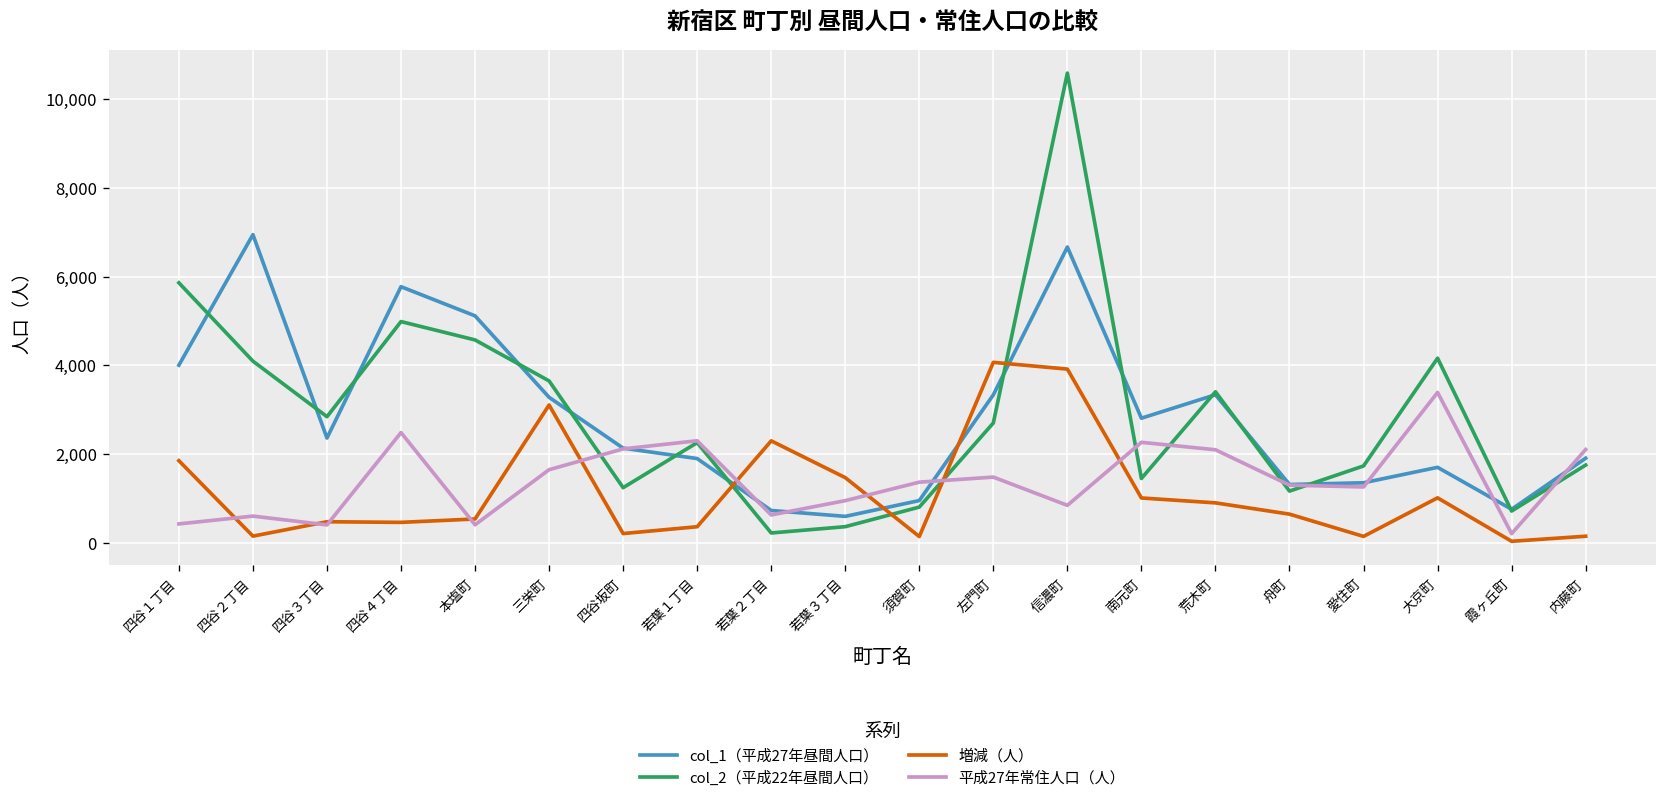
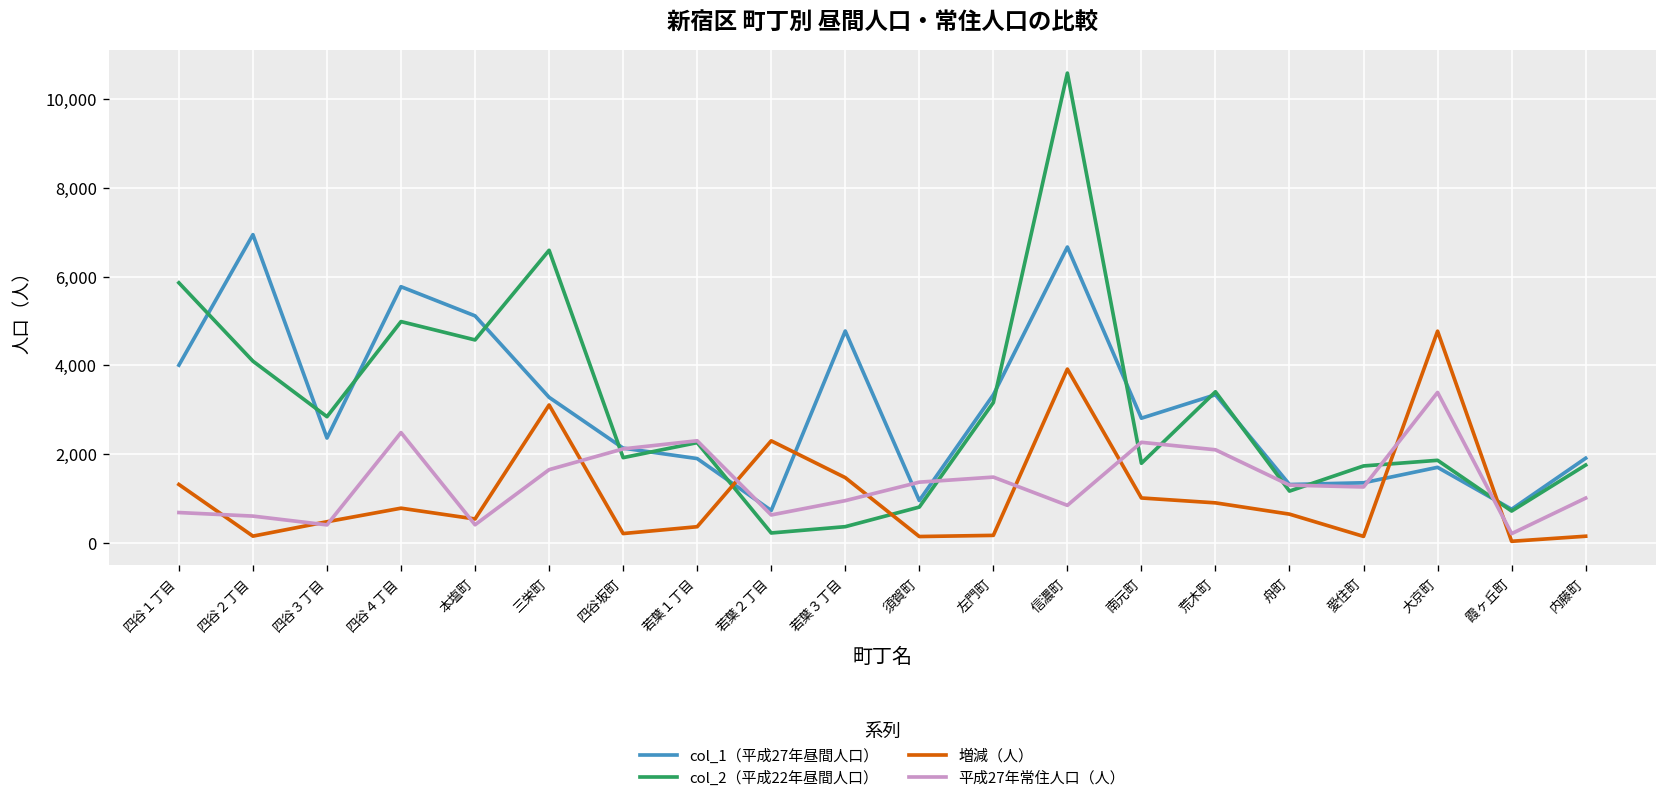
  {
    "col_1（平成27年昼間人口）": {
      "四谷１丁目": "4,000",
      "四谷２丁目": "6,900",
      "四谷３丁目": "2,400",
      "四谷４丁目": "5,800",
      "本塩町": "5,100",
      "三栄町": "3,300",
      "若葉１丁目": "1,900",
      "若葉２丁目": "700",
-     "若葉３丁目": "600",
+     "若葉３丁目": "4,800",
      "須賀町": "1,000",
      "左門町": "3,300",
      "信濃町": "6,700",
      "南元町": "2,800",
      "愛住町": "1,400",
      "大京町": "1,700",
      "内藤町": "1,900"
    },
    "col_2（平成22年昼間人口）": {
      "四谷１丁目": "5,900",
      "四谷２丁目": "4,100",
      "四谷３丁目": "2,800",
      "四谷４丁目": "5,000",
      "本塩町": "4,600",
-     "三栄町": "3,700",
-     "四谷坂町": "1,200",
+     "三栄町": "6,600",
+     "四谷坂町": "1,900",
      "若葉２丁目": "200",
      "若葉３丁目": "400",
      "須賀町": "800",
-     "左門町": "2,700",
+     "左門町": "3,200",
      "信濃町": "10,600",
-     "南元町": "1,500",
+     "南元町": "1,800",
      "舟町": "1,200",
      "愛住町": "1,700",
-     "大京町": "4,200",
+     "大京町": "1,900",
      "内藤町": "1,800"
    },
    "増減（人）": {
-     "四谷１丁目": "1,900",
+     "四谷１丁目": "1,300",
      "四谷２丁目": "200",
      "四谷３丁目": "500",
-     "四谷４丁目": "500",
+     "四谷４丁目": "800",
      "本塩町": "500",
      "三栄町": "3,100",
      "四谷坂町": "200",
      "若葉１丁目": "400",
      "若葉２丁目": "2,300",
      "若葉３丁目": "1,500",
      "須賀町": "100",
-     "左門町": "4,100",
+     "左門町": "200",
      "信濃町": "3,900",
      "南元町": "1,000",
      "荒木町": "900",
      "舟町": "700",
      "愛住町": "200",
-     "大京町": "1,000",
+     "大京町": "4,800",
      "霞ヶ丘町": "0",
      "内藤町": "200"
    },
    "平成27年常住人口（人）": {
-     "四谷１丁目": "400",
+     "四谷１丁目": "700",
      "四谷２丁目": "600",
      "四谷３丁目": "400",
      "四谷４丁目": "2,500",
      "本塩町": "400",
      "三栄町": "1,700",
      "若葉２丁目": "600",
      "若葉３丁目": "1,000",
      "須賀町": "1,400",
      "左門町": "1,500",
      "信濃町": "800",
      "南元町": "2,300",
      "荒木町": "2,100",
      "愛住町": "1,300",
      "大京町": "3,400",
      "霞ヶ丘町": "200",
-     "内藤町": "2,100"
+     "内藤町": "1,000"
    }
  }
